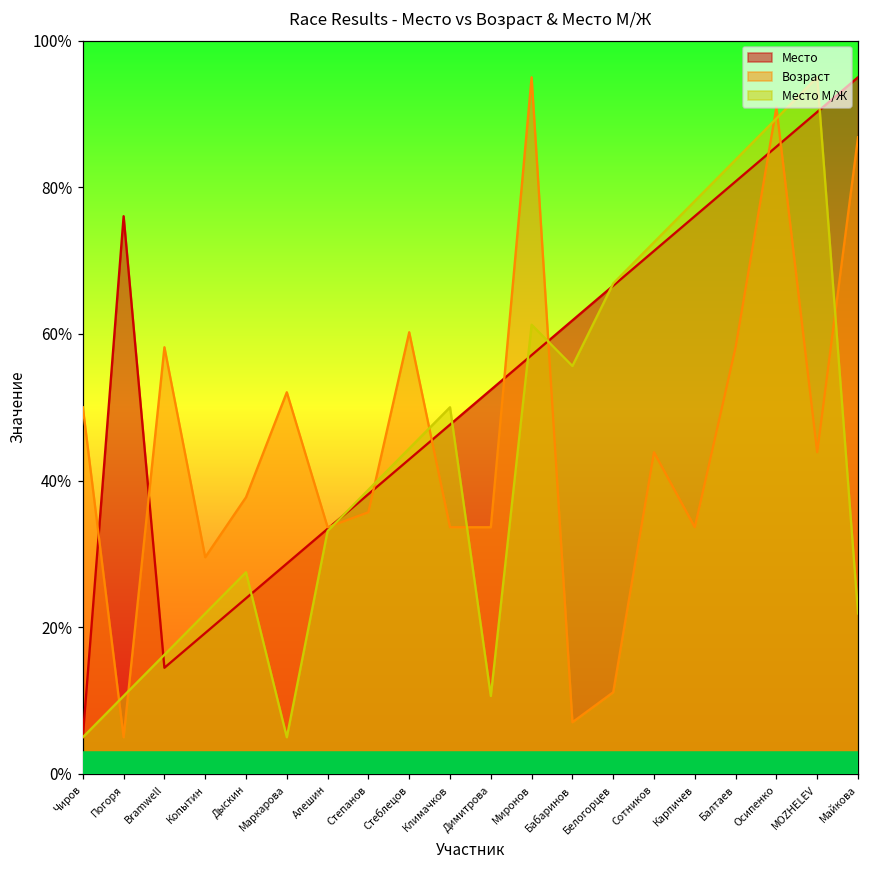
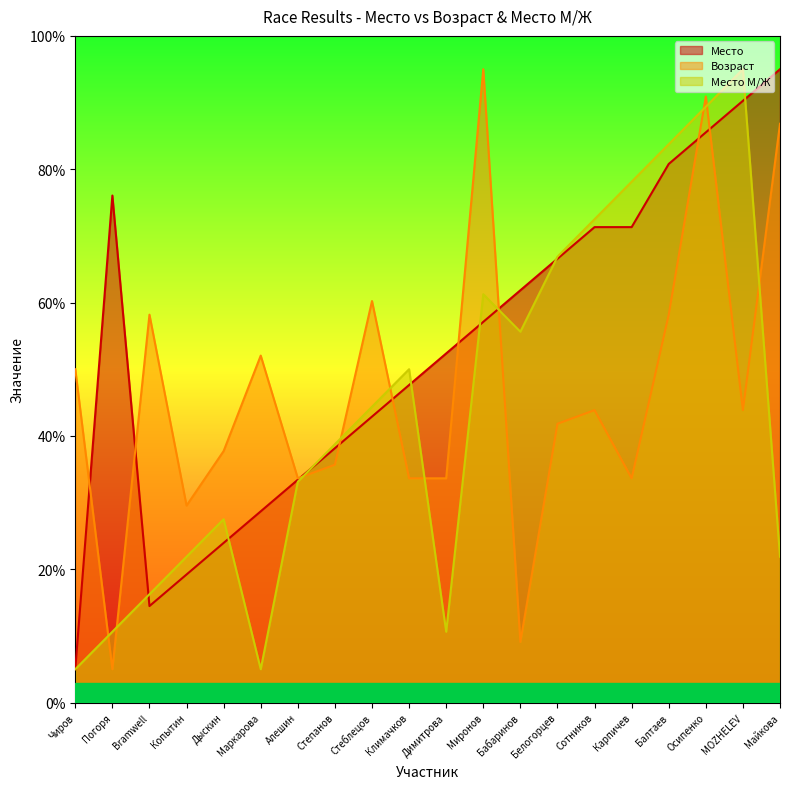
  {
    "Место": {
      "Погоря": "76%",
      "Bramwell": "14%",
      "Копытин": "19%",
      "Дыскин": "24%",
      "Маркарова": "29%",
      "Степанов": "38%",
      "Стеблецов": "43%",
      "Климачков": "48%",
      "Димитрова": "52%",
      "Миронов": "57%",
      "Бабаринов": "62%",
      "Сотников": "71%",
-     "Карпичев": "76%",
+     "Карпичев": "71%",
      "Балтаев": "81%",
      "Осипенко": "86%",
      "MOZHELEV": "90%",
      "Майкова": "95%"
    },
    "Возраст": {
      "Чиров": "50%",
      "Погоря": "5%",
      "Bramwell": "58%",
      "Копытин": "30%",
      "Дыскин": "38%",
      "Маркарова": "52%",
      "Степанов": "36%",
      "Стеблецов": "60%",
      "Климачков": "34%",
      "Димитрова": "34%",
      "Миронов": "95%",
-     "Бабаринов": "7%",
-     "Белогорцев": "11%",
+     "Бабаринов": "9%",
+     "Белогорцев": "42%",
      "Сотников": "44%",
      "Карпичев": "34%",
      "Балтаев": "58%",
      "Осипенко": "91%",
      "MOZHELEV": "44%",
      "Майкова": "87%"
    },
    "Место М/Ж": {
      "Погоря": "11%",
      "Bramwell": "16%",
      "Копытин": "22%",
      "Дыскин": "28%",
      "Маркарова": "5%",
      "Степанов": "39%",
      "Стеблецов": "44%",
      "Климачков": "50%",
      "Димитрова": "11%",
      "Миронов": "61%",
      "Бабаринов": "56%",
      "Сотников": "73%",
      "Карпичев": "78%",
      "Балтаев": "84%",
      "Осипенко": "89%",
      "Майкова": "22%"
    }
  }
